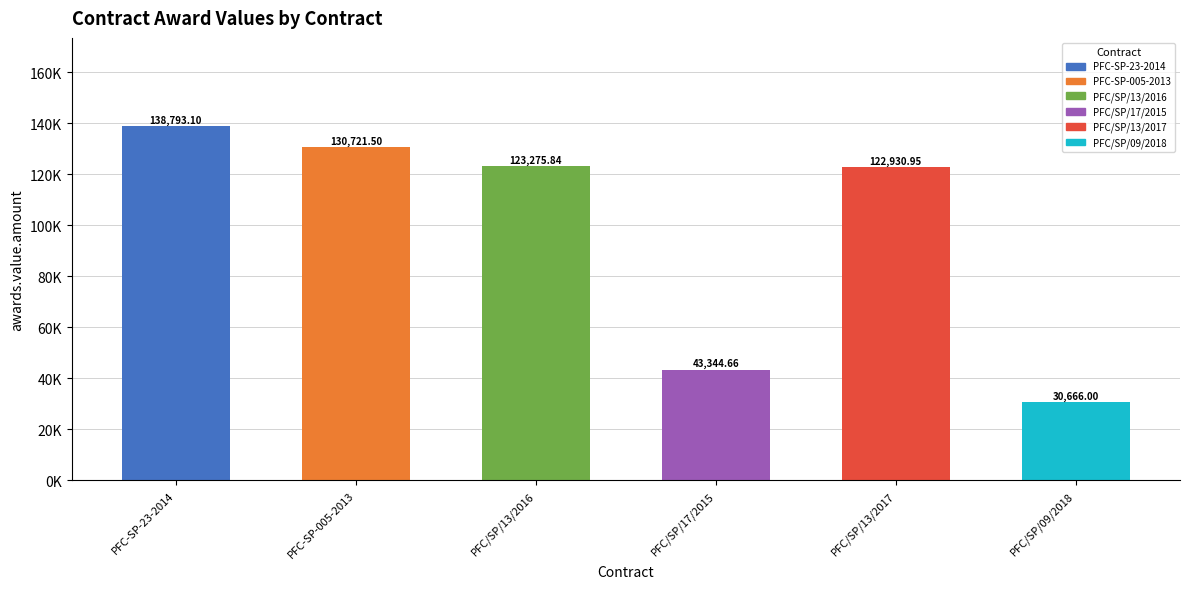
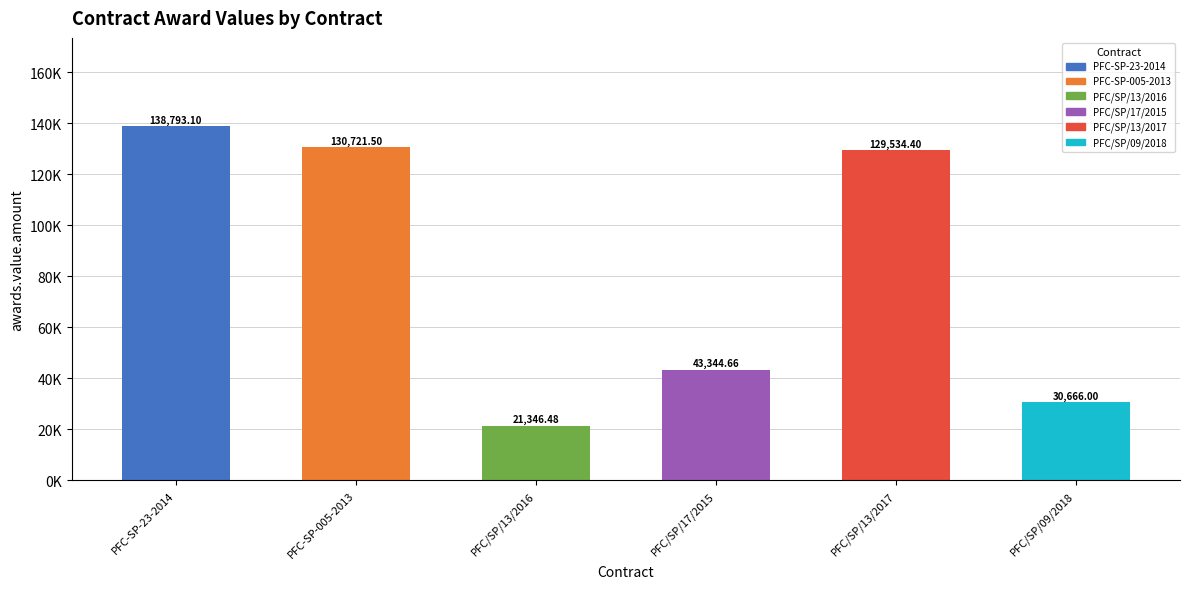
  {
    "PFC-SP-23-2014": "138,793.10",
    "PFC-SP-005-2013": "130,721.50",
-   "PFC/SP/13/2016": "123,275.84",
+   "PFC/SP/13/2016": "21,346.48",
    "PFC/SP/17/2015": "43,344.66",
-   "PFC/SP/13/2017": "122,930.95",
+   "PFC/SP/13/2017": "129,534.40",
    "PFC/SP/09/2018": "30,666.00"
  }
